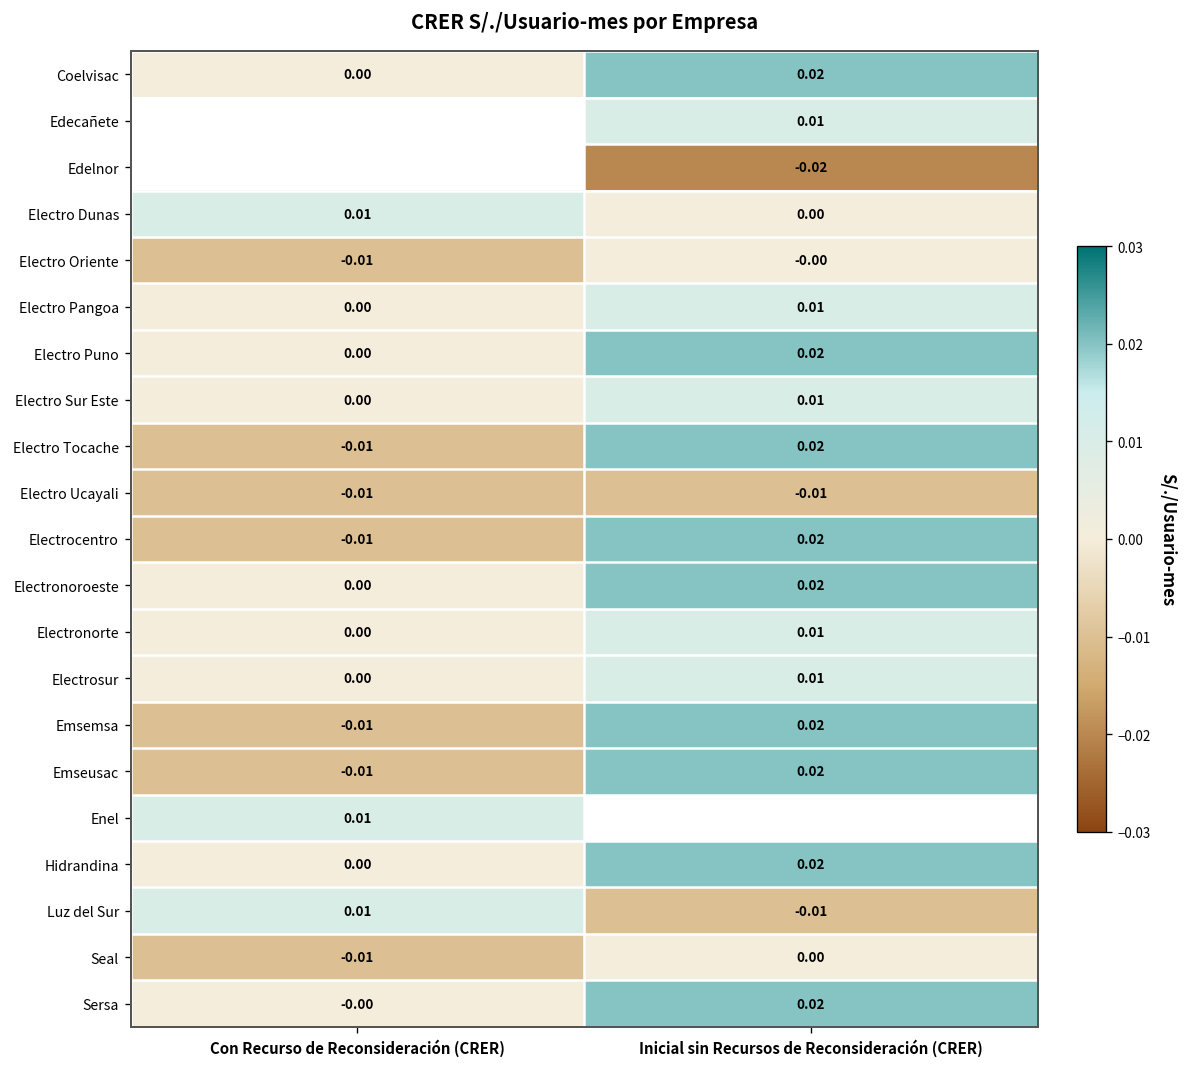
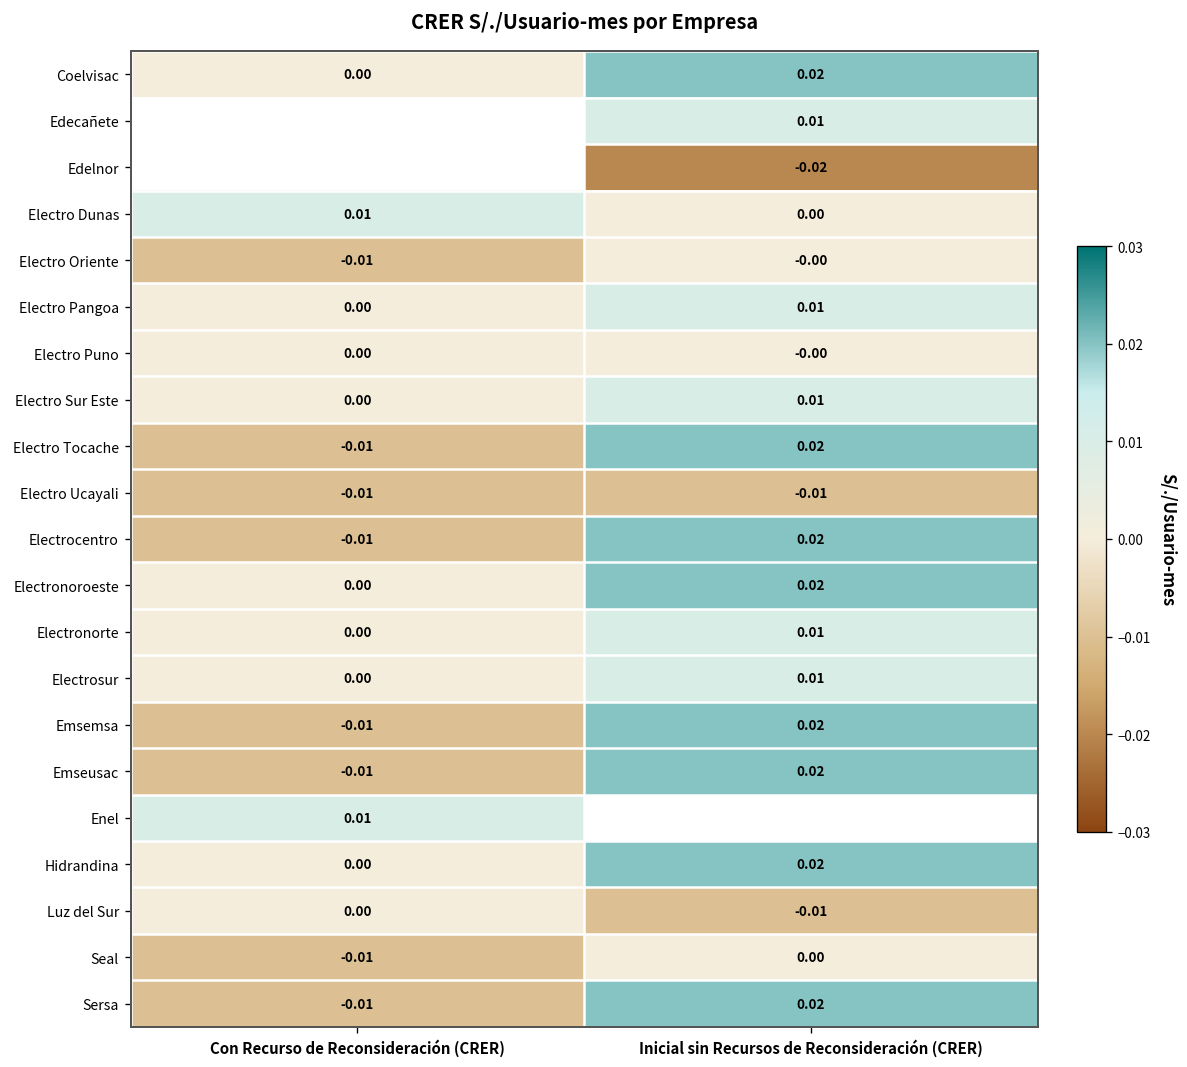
  {
    "Coelvisac": {
      "Con Recurso de Reconsideración (CRER)": 0.00,
      "Inicial sin Recursos de Reconsideración (CRER)": 0.02
    },
    "Edecañete": {
      "Inicial sin Recursos de Reconsideración (CRER)": 0.01
    },
    "Edelnor": {
      "Inicial sin Recursos de Reconsideración (CRER)": -0.02
    },
    "Electro Dunas": {
      "Con Recurso de Reconsideración (CRER)": 0.01,
      "Inicial sin Recursos de Reconsideración (CRER)": 0.00
    },
    "Electro Oriente": {
      "Con Recurso de Reconsideración (CRER)": -0.01,
      "Inicial sin Recursos de Reconsideración (CRER)": -0.00
    },
    "Electro Pangoa": {
      "Con Recurso de Reconsideración (CRER)": 0.00,
      "Inicial sin Recursos de Reconsideración (CRER)": 0.01
    },
    "Electro Puno": {
      "Con Recurso de Reconsideración (CRER)": 0.00,
-     "Inicial sin Recursos de Reconsideración (CRER)": 0.02
+     "Inicial sin Recursos de Reconsideración (CRER)": -0.00
    },
    "Electro Sur Este": {
      "Con Recurso de Reconsideración (CRER)": 0.00,
      "Inicial sin Recursos de Reconsideración (CRER)": 0.01
    },
    "Electro Tocache": {
      "Con Recurso de Reconsideración (CRER)": -0.01,
      "Inicial sin Recursos de Reconsideración (CRER)": 0.02
    },
    "Electro Ucayali": {
      "Con Recurso de Reconsideración (CRER)": -0.01,
      "Inicial sin Recursos de Reconsideración (CRER)": -0.01
    },
    "Electrocentro": {
      "Con Recurso de Reconsideración (CRER)": -0.01,
      "Inicial sin Recursos de Reconsideración (CRER)": 0.02
    },
    "Electronoroeste": {
      "Con Recurso de Reconsideración (CRER)": 0.00,
      "Inicial sin Recursos de Reconsideración (CRER)": 0.02
    },
    "Electronorte": {
      "Con Recurso de Reconsideración (CRER)": 0.00,
      "Inicial sin Recursos de Reconsideración (CRER)": 0.01
    },
    "Electrosur": {
      "Con Recurso de Reconsideración (CRER)": 0.00,
      "Inicial sin Recursos de Reconsideración (CRER)": 0.01
    },
    "Emsemsa": {
      "Con Recurso de Reconsideración (CRER)": -0.01,
      "Inicial sin Recursos de Reconsideración (CRER)": 0.02
    },
    "Emseusac": {
      "Con Recurso de Reconsideración (CRER)": -0.01,
      "Inicial sin Recursos de Reconsideración (CRER)": 0.02
    },
    "Enel": {
      "Con Recurso de Reconsideración (CRER)": 0.01
    },
    "Hidrandina": {
      "Con Recurso de Reconsideración (CRER)": 0.00,
      "Inicial sin Recursos de Reconsideración (CRER)": 0.02
    },
    "Luz del Sur": {
-     "Con Recurso de Reconsideración (CRER)": 0.01,
+     "Con Recurso de Reconsideración (CRER)": 0.00,
      "Inicial sin Recursos de Reconsideración (CRER)": -0.01
    },
    "Seal": {
      "Con Recurso de Reconsideración (CRER)": -0.01,
      "Inicial sin Recursos de Reconsideración (CRER)": 0.00
    },
    "Sersa": {
-     "Con Recurso de Reconsideración (CRER)": -0.00,
+     "Con Recurso de Reconsideración (CRER)": -0.01,
      "Inicial sin Recursos de Reconsideración (CRER)": 0.02
    }
  }
